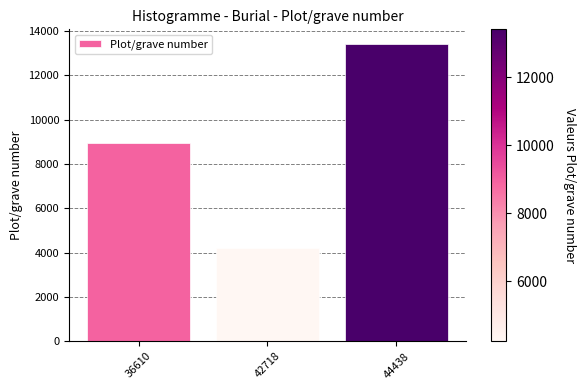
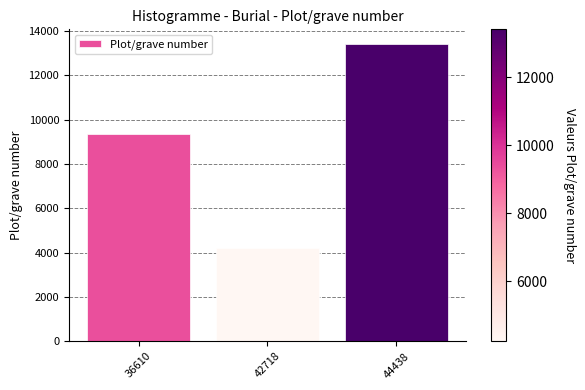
  {
-   "36610": 9000,
+   "36610": 9400,
    "42718": 4200,
    "44438": 13400
  }
